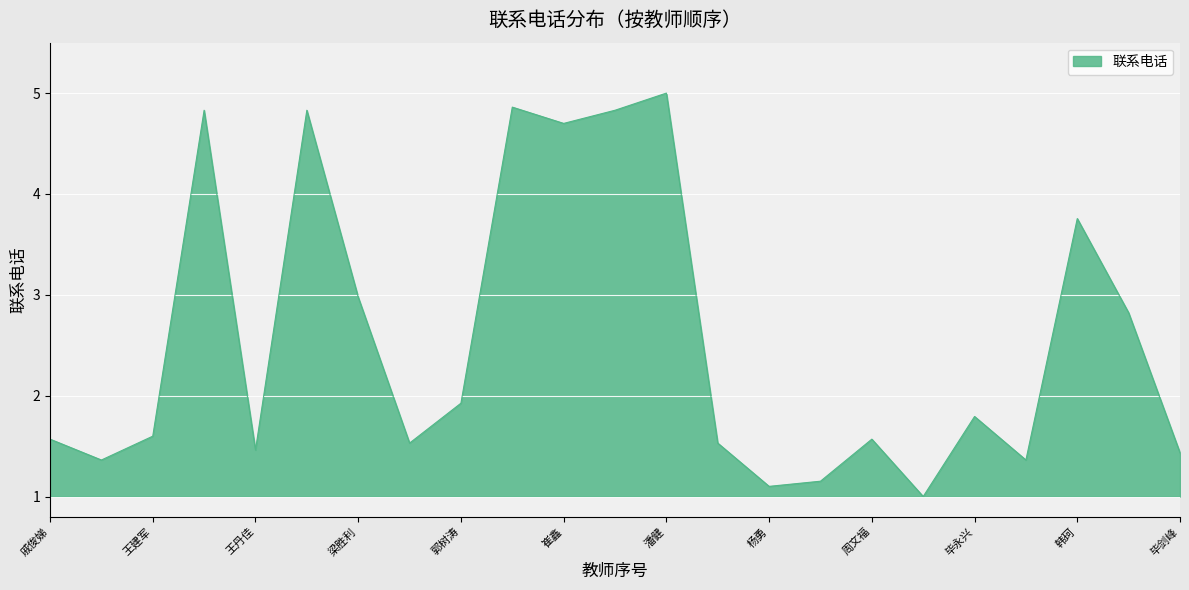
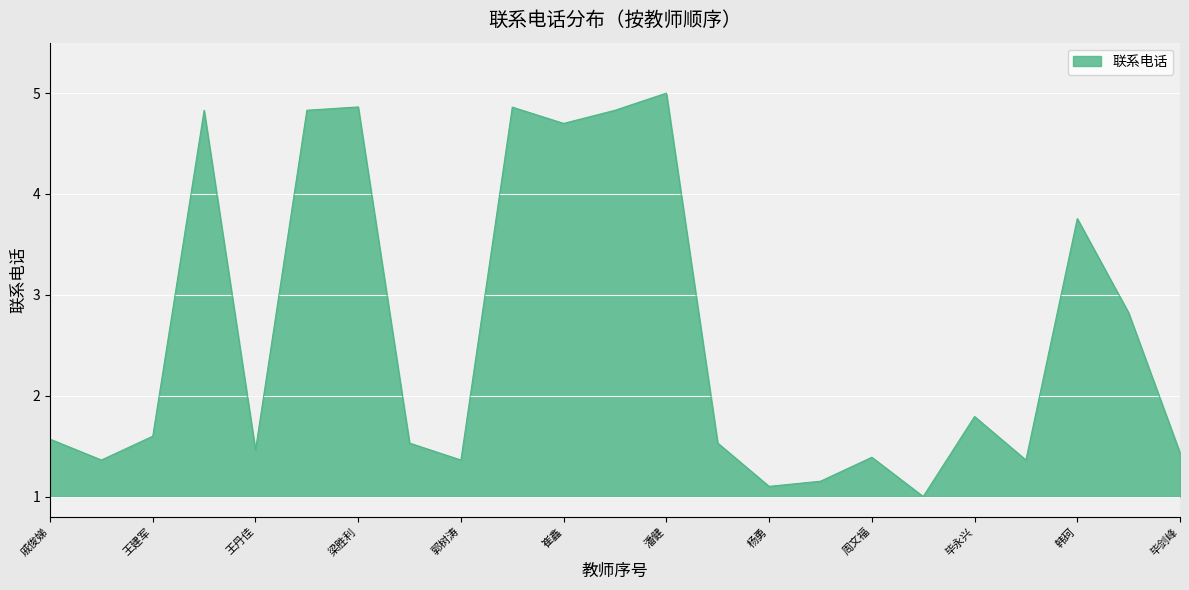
  {
    "戚俊娣": 1.57,
    "王建军": 1.60,
    "王丹佳": 1.46,
-   "梁胜利": 2.98,
-   "郭树涛": 1.93,
+   "梁胜利": 4.86,
+   "郭树涛": 1.36,
    "崔鑫": 4.70,
    "潘健": 5.00,
    "杨勇": 1.10,
-   "周文福": 1.57,
+   "周文福": 1.39,
    "毕永兴": 1.79,
    "韩珂": 3.76,
    "毕剑峰": 1.43
  }
